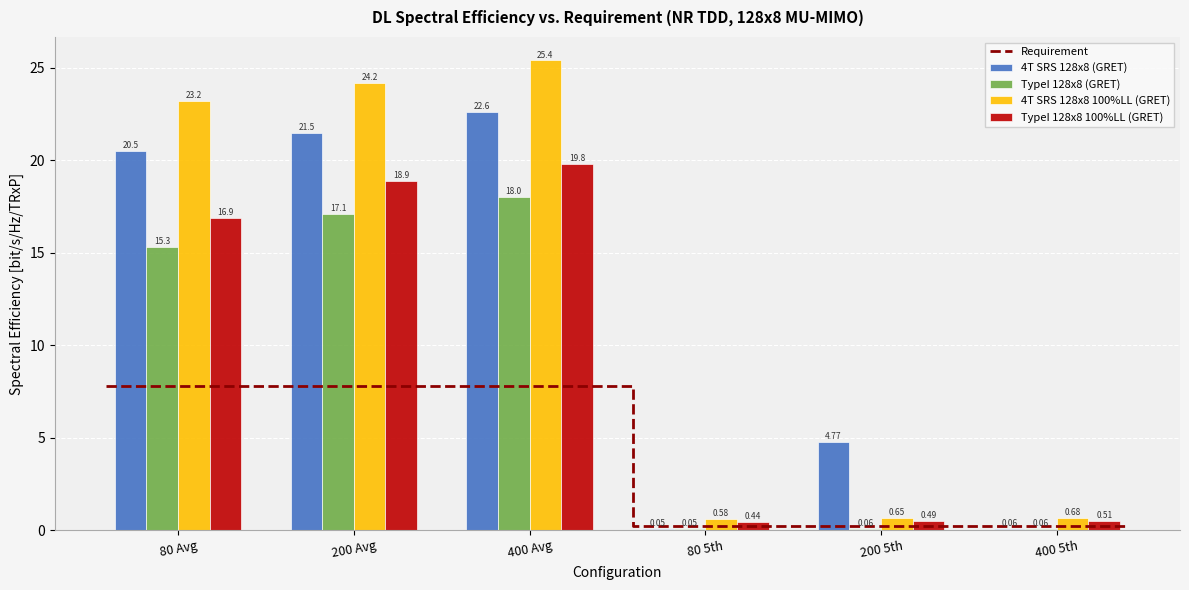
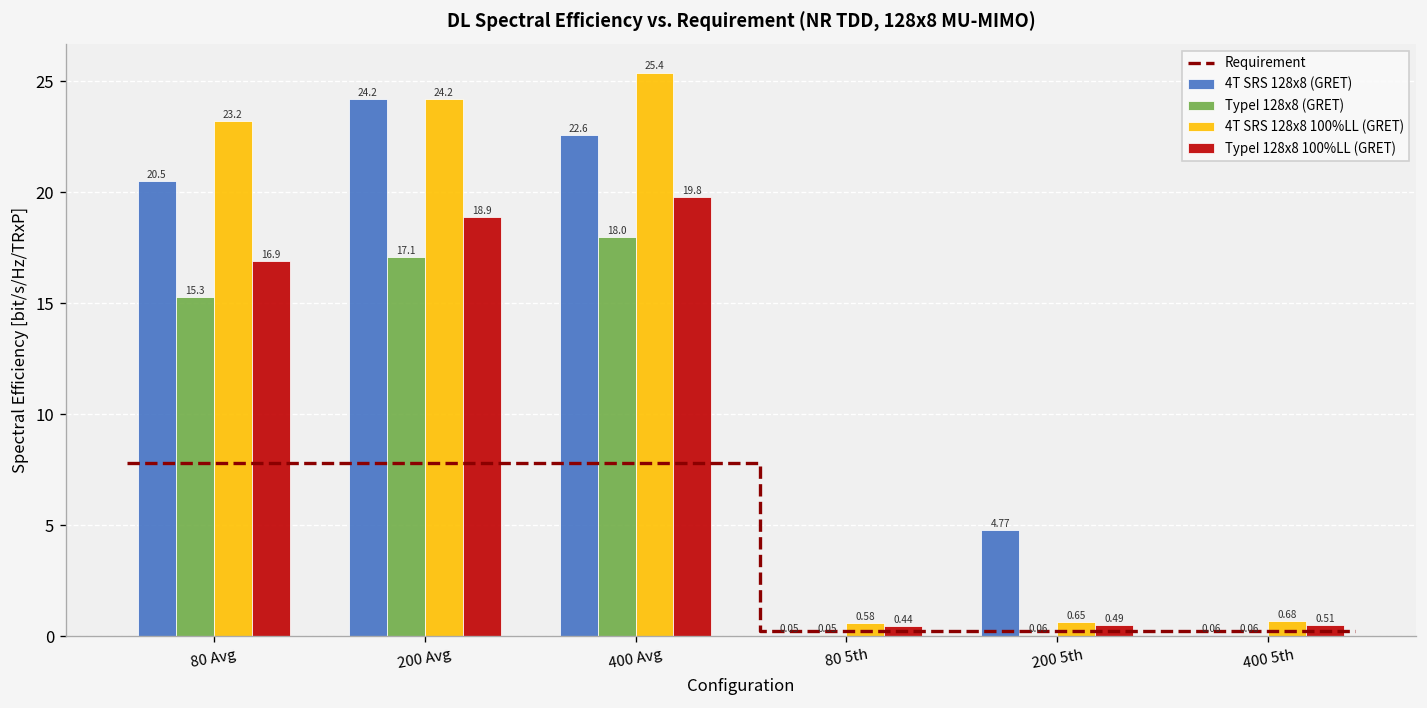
  {
    "4T SRS 128x8 (GRET)": {
      "80 Avg": 20.5,
-     "200 Avg": 21.5,
+     "200 Avg": 24.2,
      "400 Avg": 22.6,
      "80 5th": 0.05,
      "200 5th": 4.77,
      "400 5th": 0.06
    },
    "TypeI 128x8 (GRET)": {
      "80 Avg": 15.3,
      "200 Avg": 17.1,
      "400 Avg": 18.0,
      "80 5th": 0.05,
      "200 5th": 0.06,
      "400 5th": 0.06
    },
    "4T SRS 128x8 100%LL (GRET)": {
      "80 Avg": 23.2,
      "200 Avg": 24.2,
      "400 Avg": 25.4,
      "80 5th": 0.58,
      "200 5th": 0.65,
      "400 5th": 0.68
    }
  }
